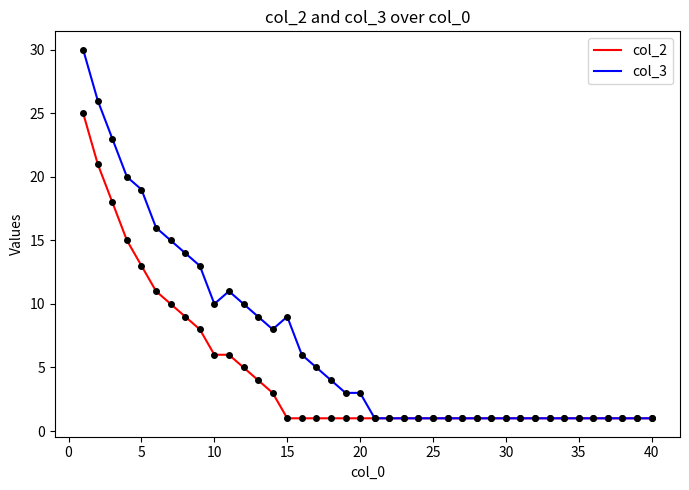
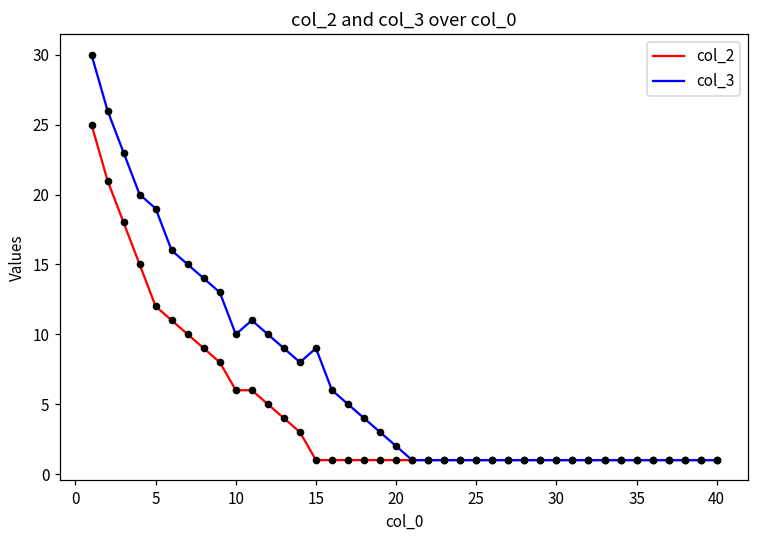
  {
    "col_2": {
-     "5": 13,
+     "5": 12,
      "10": 6,
      "15": 1,
      "20": 1
    },
    "col_3": {
      "5": 19,
      "10": 10,
      "15": 9,
-     "20": 3
+     "20": 2
    }
  }
